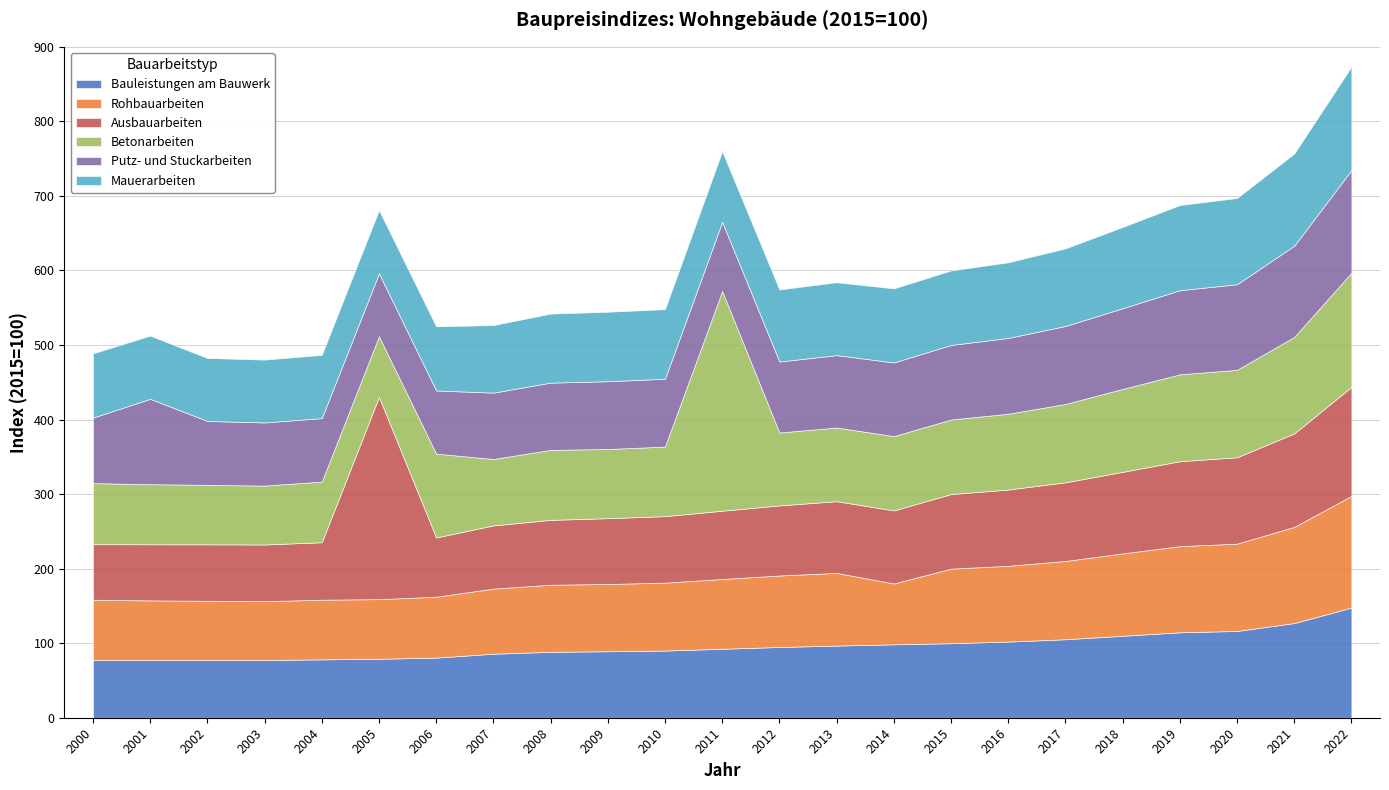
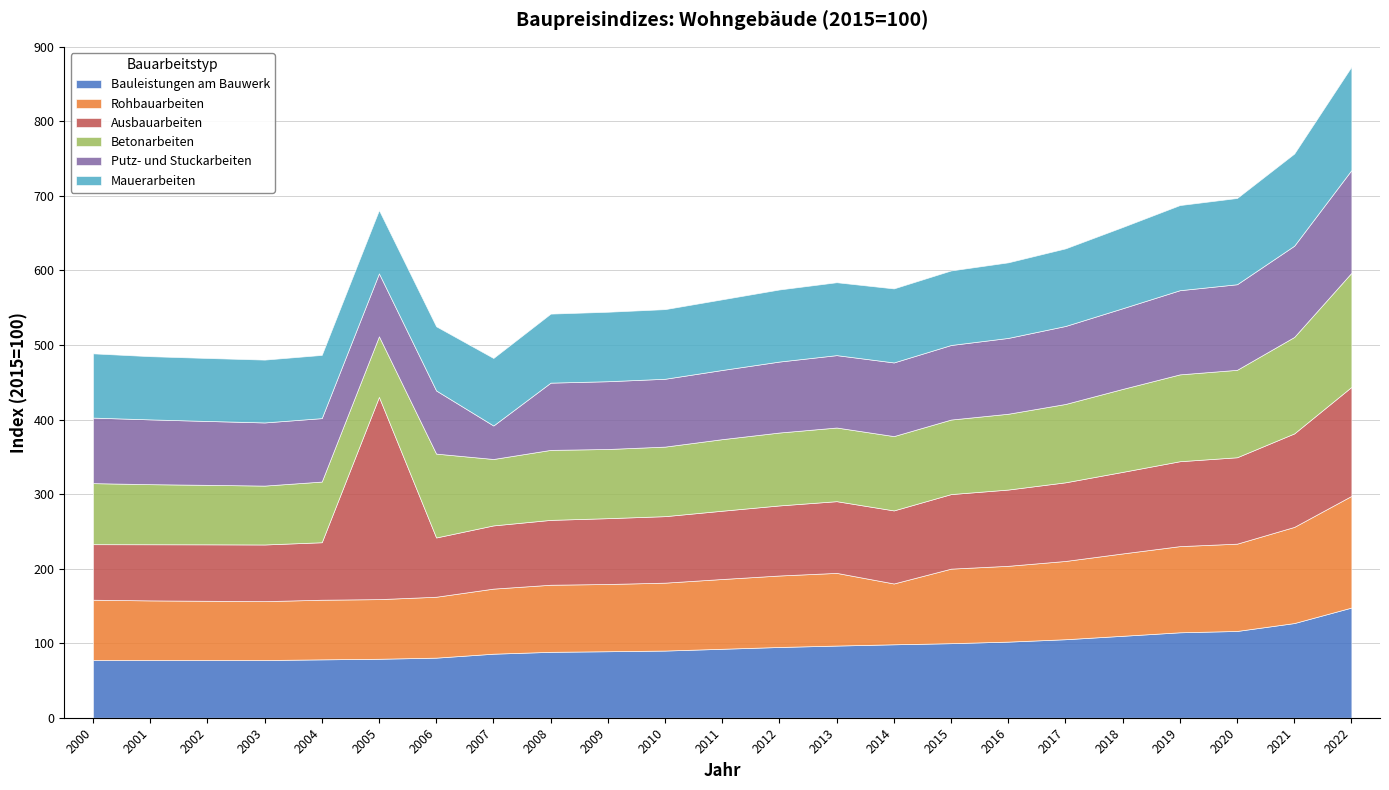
  {
    "Rohbauarbeiten": {
      "2000": 80,
      "2001": 80,
      "2002": 80,
      "2003": 80,
      "2004": 80,
      "2005": 80,
      "2006": 80,
      "2007": 90,
      "2008": 90,
      "2009": 90,
      "2010": 90,
      "2011": 90,
      "2012": 100,
      "2013": 100,
      "2014": 80,
      "2015": 100,
      "2016": 100,
      "2017": 110,
      "2018": 110,
      "2019": 120,
      "2020": 120,
      "2021": 130,
      "2022": 150
    },
    "Ausbauarbeiten": {
      "2000": 70,
      "2001": 80,
      "2002": 80,
      "2003": 80,
      "2004": 80,
      "2005": 270,
      "2006": 80,
      "2007": 80,
      "2008": 90,
      "2009": 90,
      "2010": 90,
      "2011": 90,
      "2012": 90,
      "2013": 100,
      "2014": 100,
      "2015": 100,
      "2016": 100,
      "2017": 110,
      "2018": 110,
      "2019": 110,
      "2020": 120,
      "2021": 130,
      "2022": 150
    },
    "Betonarbeiten": {
      "2000": 80,
      "2001": 80,
      "2002": 80,
      "2003": 80,
      "2004": 80,
      "2005": 80,
      "2006": 110,
      "2007": 90,
      "2008": 90,
      "2009": 90,
      "2010": 90,
-     "2011": 290,
+     "2011": 100,
      "2012": 100,
      "2013": 100,
      "2014": 100,
      "2015": 100,
      "2016": 100,
      "2017": 110,
      "2018": 110,
      "2019": 120,
      "2020": 120,
      "2021": 130,
      "2022": 150
    },
    "Putz- und Stuckarbeiten": {
      "2000": 90,
-     "2001": 110,
+     "2001": 90,
      "2002": 90,
      "2003": 80,
      "2004": 90,
      "2005": 80,
      "2006": 80,
-     "2007": 90,
+     "2007": 40,
      "2008": 90,
      "2009": 90,
      "2010": 90,
      "2011": 90,
      "2012": 100,
      "2013": 100,
      "2014": 100,
      "2015": 100,
      "2016": 100,
      "2017": 100,
      "2018": 110,
      "2019": 110,
      "2020": 110,
      "2021": 120,
      "2022": 140
    }
  }
